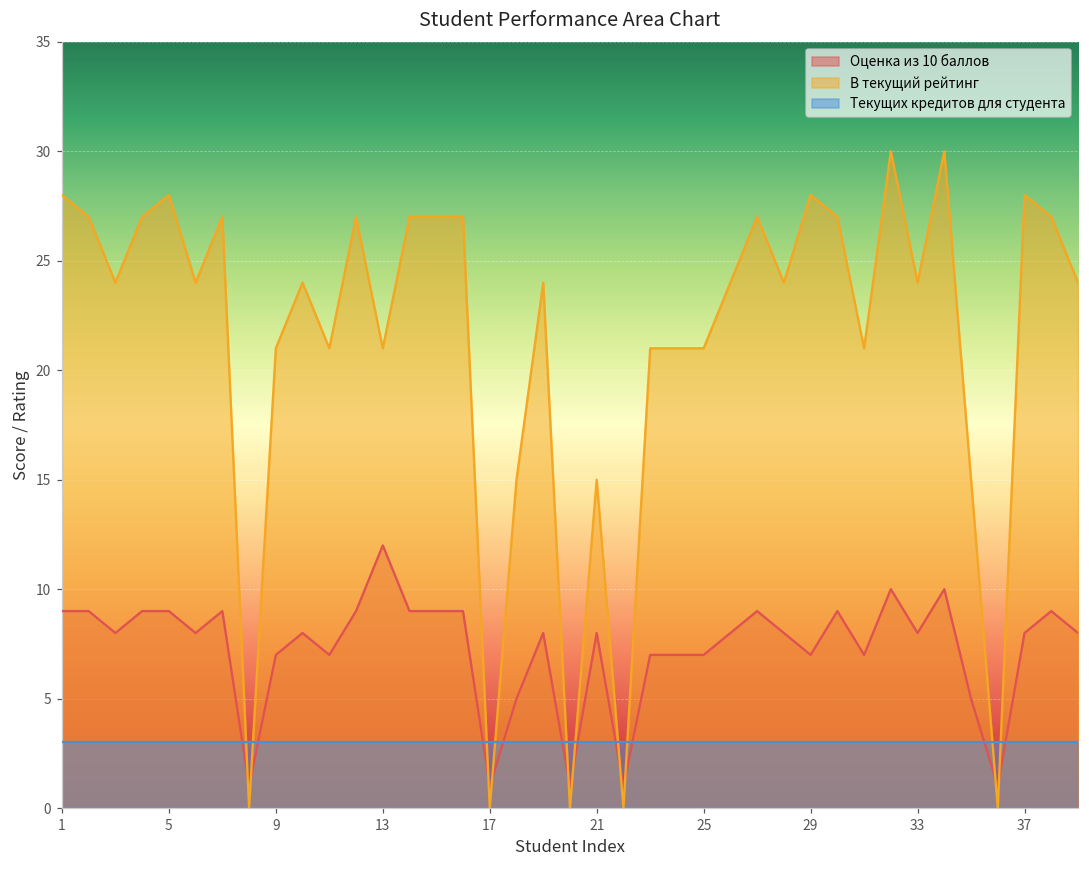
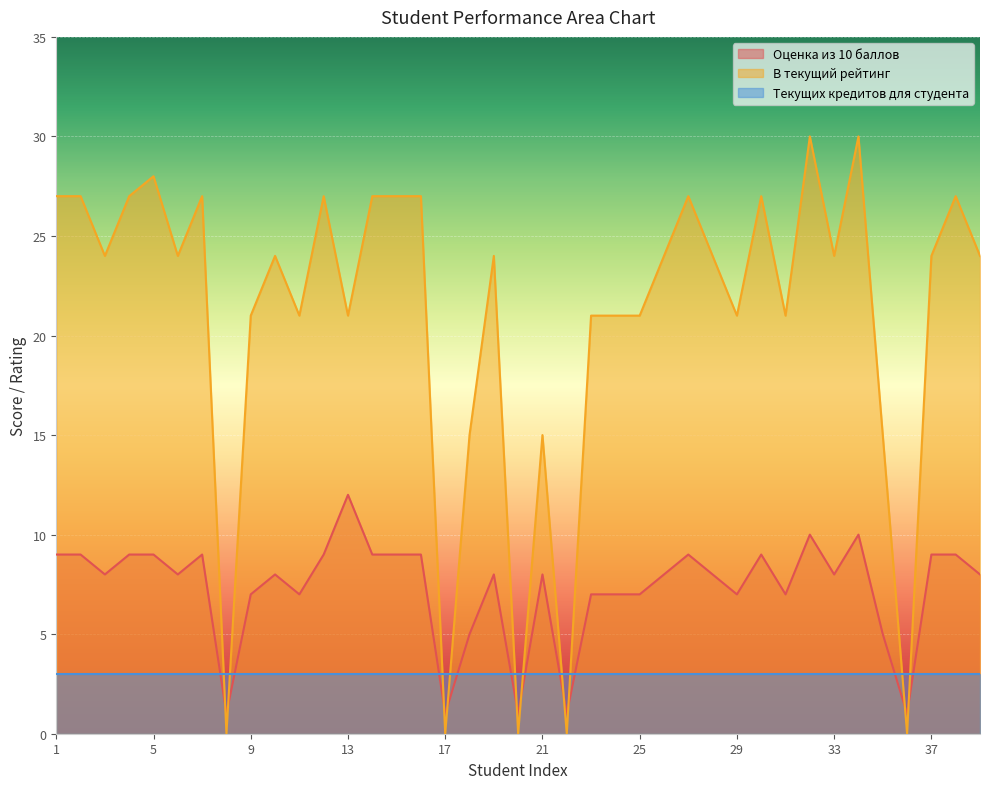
  {
    "Оценка из 10 баллов": {
      "1": 9,
      "5": 9,
      "9": 7,
      "13": 12,
      "17": 1,
      "21": 8,
      "25": 7,
      "29": 7,
      "33": 8,
-     "37": 8
+     "37": 9
    },
    "В текущий рейтинг": {
-     "1": 28,
+     "1": 27,
      "5": 28,
      "9": 21,
      "13": 21,
      "17": 0,
      "21": 15,
      "25": 21,
-     "29": 28,
+     "29": 21,
      "33": 24,
-     "37": 28
+     "37": 24
    },
    "Текущих кредитов для студента": {
      "1": 3,
      "5": 3,
      "9": 3,
      "13": 3,
      "17": 3,
      "21": 3,
      "25": 3,
      "29": 3,
      "33": 3,
      "37": 3
    }
  }
